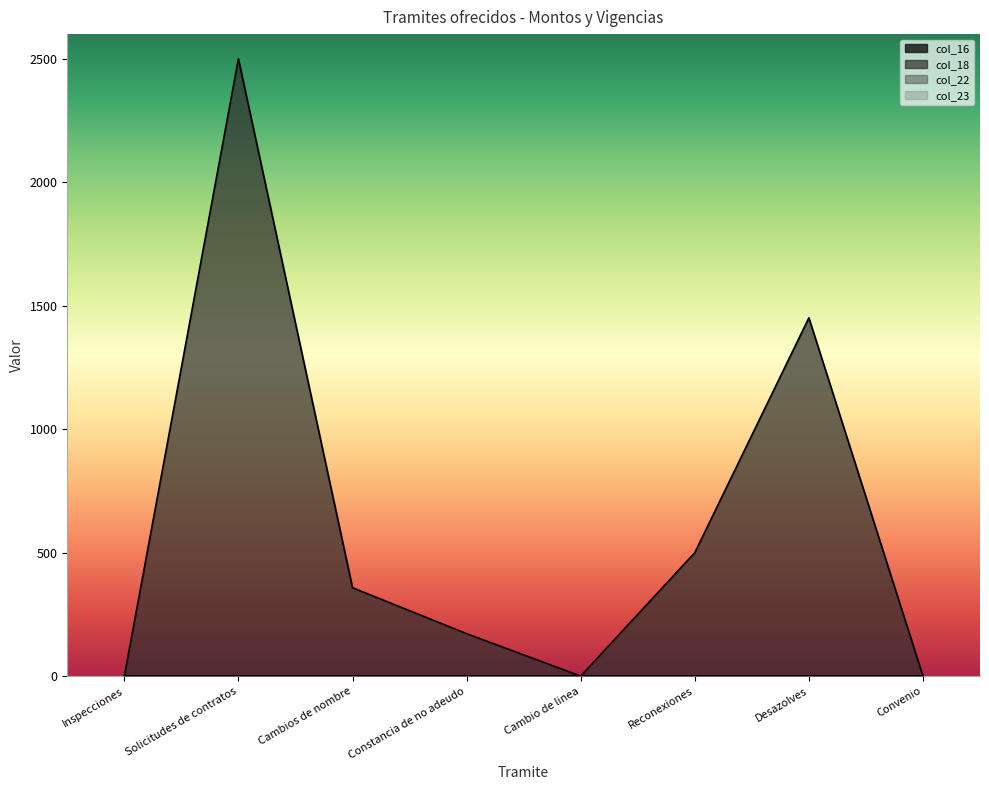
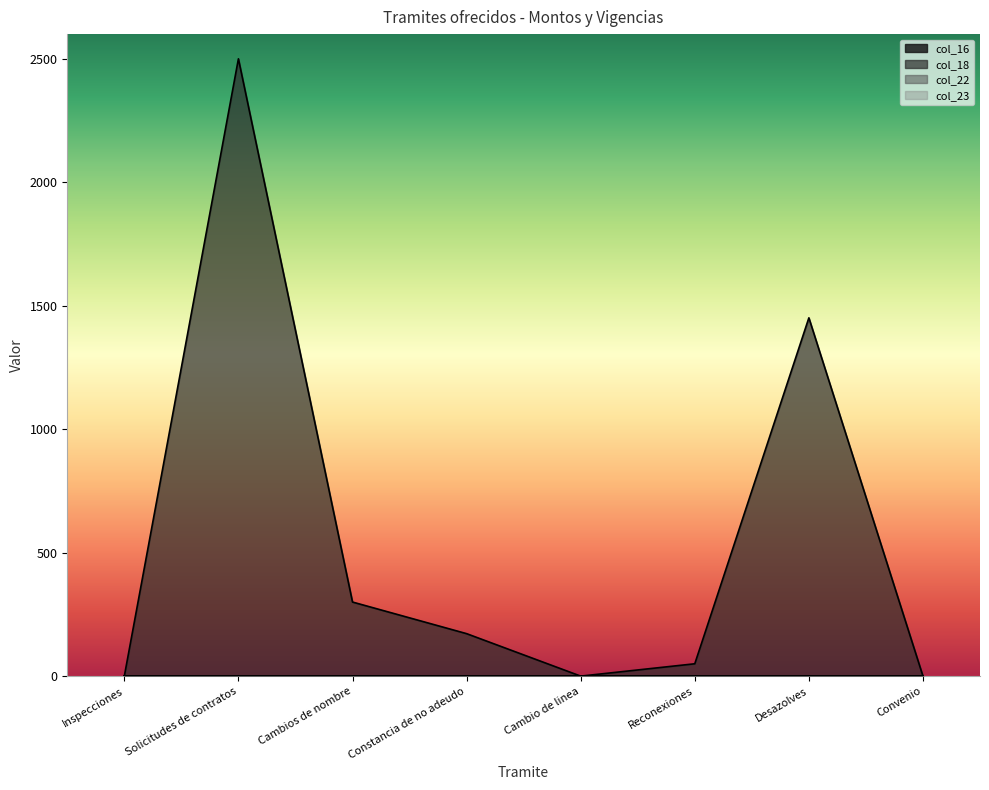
  {
    "col_23": {
      "Solicitudes de contratos": 0,
      "Cambios de nombre": 0,
      "Constancia de no adeudo": 0,
      "Reconexiones": 0,
      "Desazolves": 0
    },
    "col_18": {
      "Solicitudes de contratos": 2500,
-     "Cambios de nombre": 360,
+     "Cambios de nombre": 300,
      "Constancia de no adeudo": 170,
-     "Reconexiones": 500,
+     "Reconexiones": 50,
      "Desazolves": 1450
    }
  }
